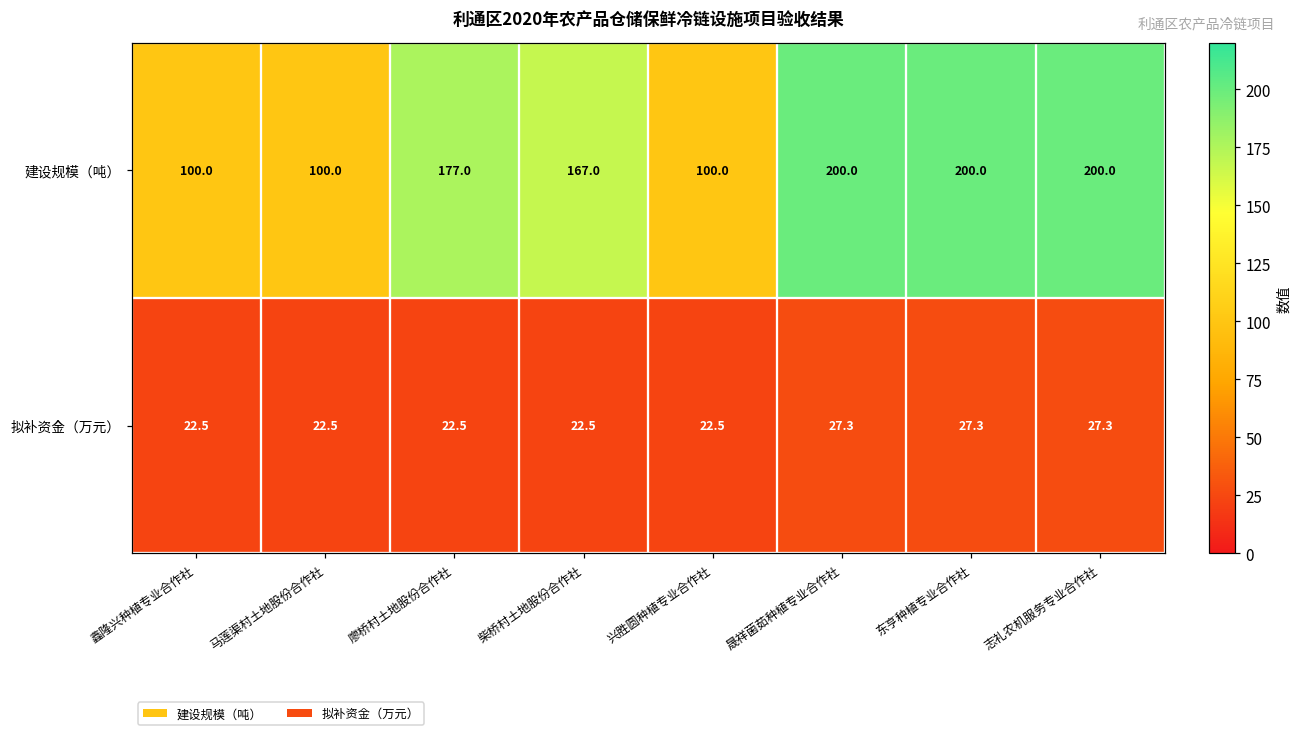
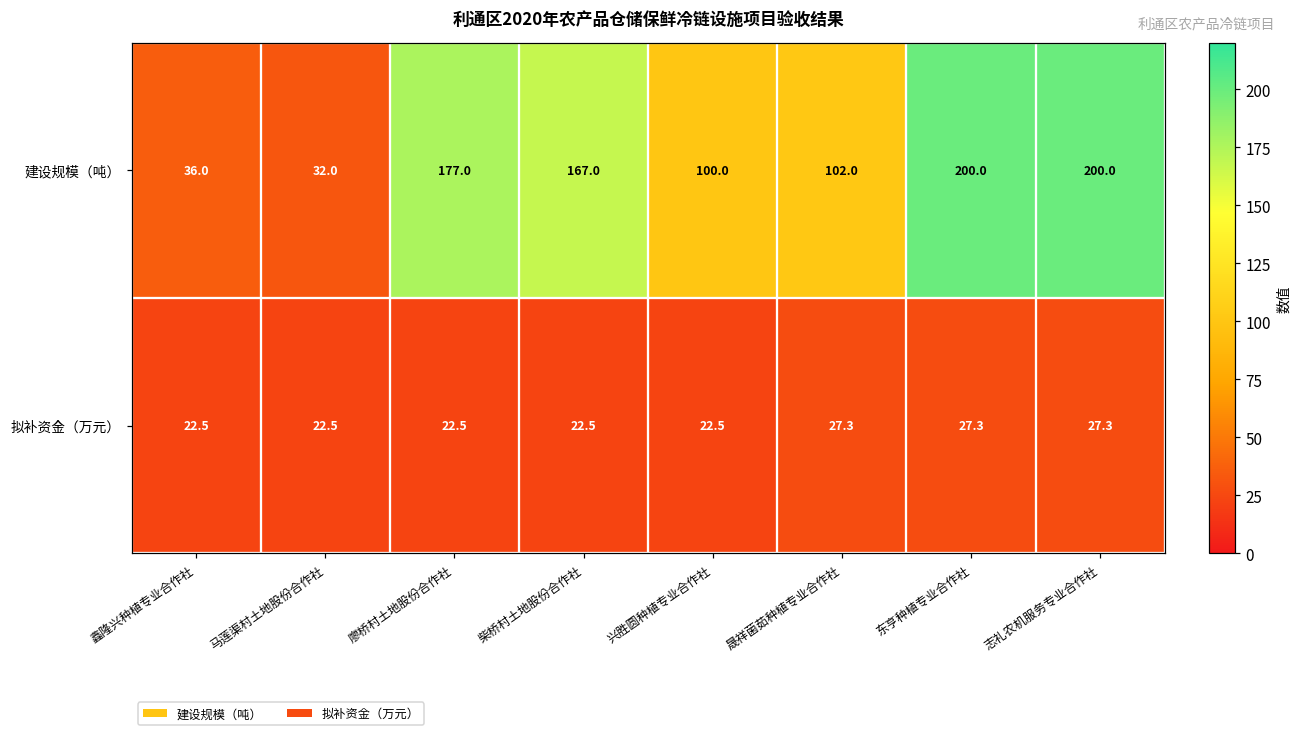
  {
    "建设规模（吨）": {
-     "鑫隆兴种植专业合作社": 100.0,
-     "马莲渠村土地股份合作社": 100.0,
+     "鑫隆兴种植专业合作社": 36.0,
+     "马莲渠村土地股份合作社": 32.0,
      "廖桥村土地股份合作社": 177.0,
      "柴桥村土地股份合作社": 167.0,
      "兴胜圆种植专业合作社": 100.0,
-     "晟祥菌茹种植专业合作社": 200.0,
+     "晟祥菌茹种植专业合作社": 102.0,
      "东亨种植专业合作社": 200.0,
      "志礼农机服务专业合作社": 200.0
    },
    "拟补资金（万元）": {
      "鑫隆兴种植专业合作社": 22.5,
      "马莲渠村土地股份合作社": 22.5,
      "廖桥村土地股份合作社": 22.5,
      "柴桥村土地股份合作社": 22.5,
      "兴胜圆种植专业合作社": 22.5,
      "晟祥菌茹种植专业合作社": 27.3,
      "东亨种植专业合作社": 27.3,
      "志礼农机服务专业合作社": 27.3
    }
  }
